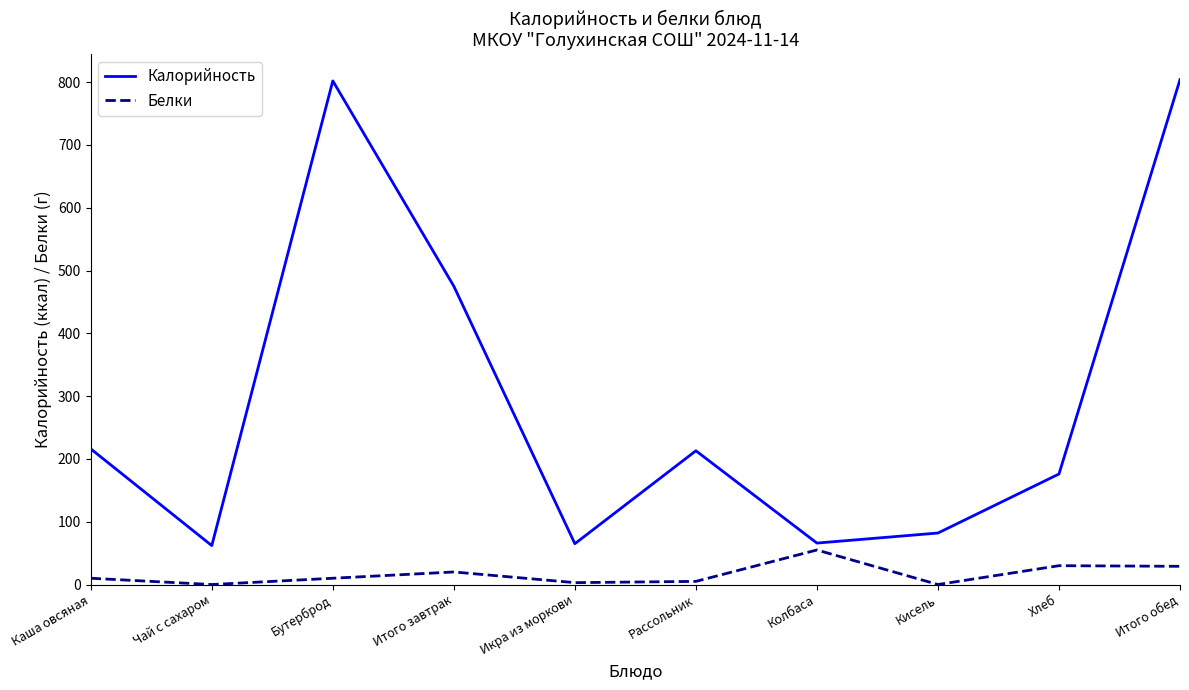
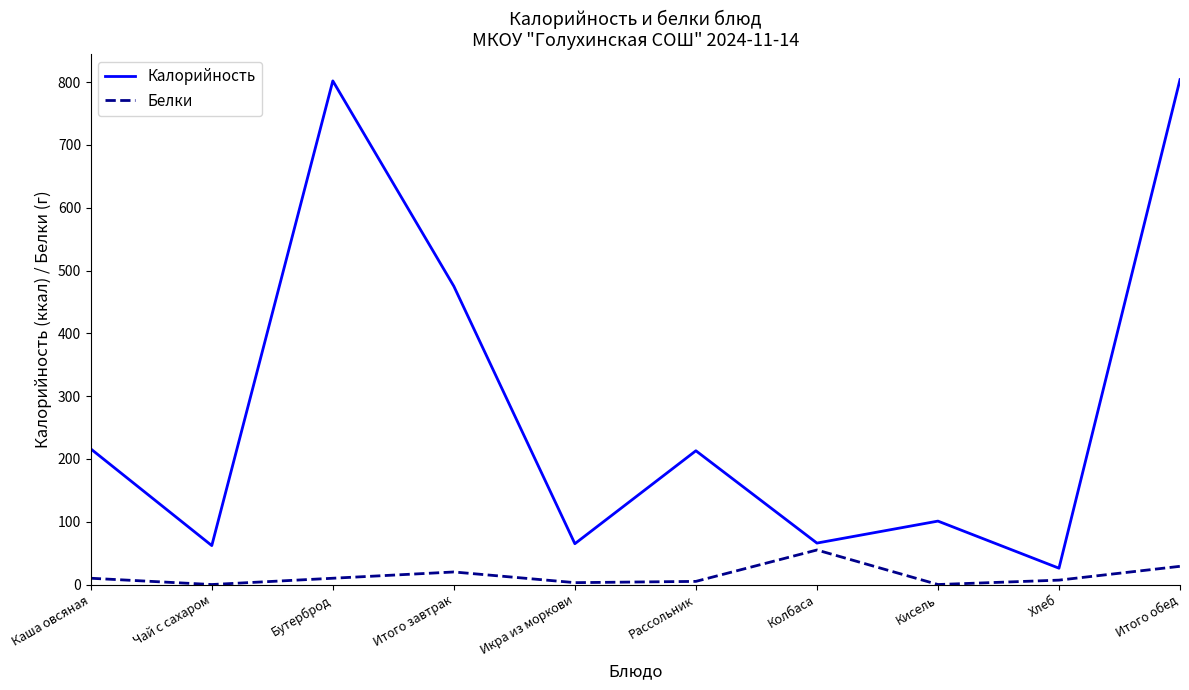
  {
    "Калорийность": {
      "Каша овсяная": 220,
      "Чай с сахаром": 60,
      "Бутерброд": 800,
      "Итого завтрак": 480,
      "Икра из моркови": 70,
      "Рассольник": 210,
      "Колбаса": 70,
-     "Кисель": 80,
-     "Хлеб": 180,
+     "Кисель": 100,
+     "Хлеб": 30,
      "Итого обед": 800
    },
    "Белки": {
      "Каша овсяная": 10,
      "Чай с сахаром": 0,
      "Бутерброд": 10,
      "Итого завтрак": 20,
      "Икра из моркови": 0,
      "Рассольник": 10,
      "Колбаса": 60,
      "Кисель": 0,
-     "Хлеб": 30,
+     "Хлеб": 10,
      "Итого обед": 30
    }
  }
